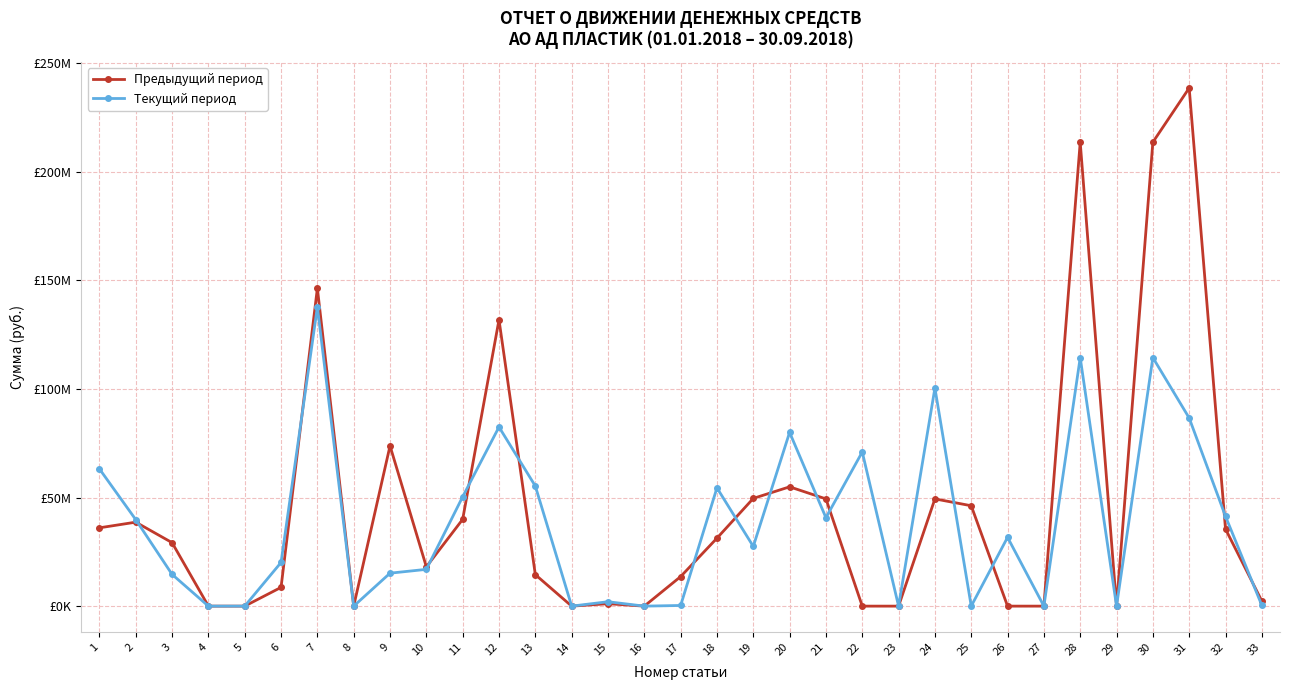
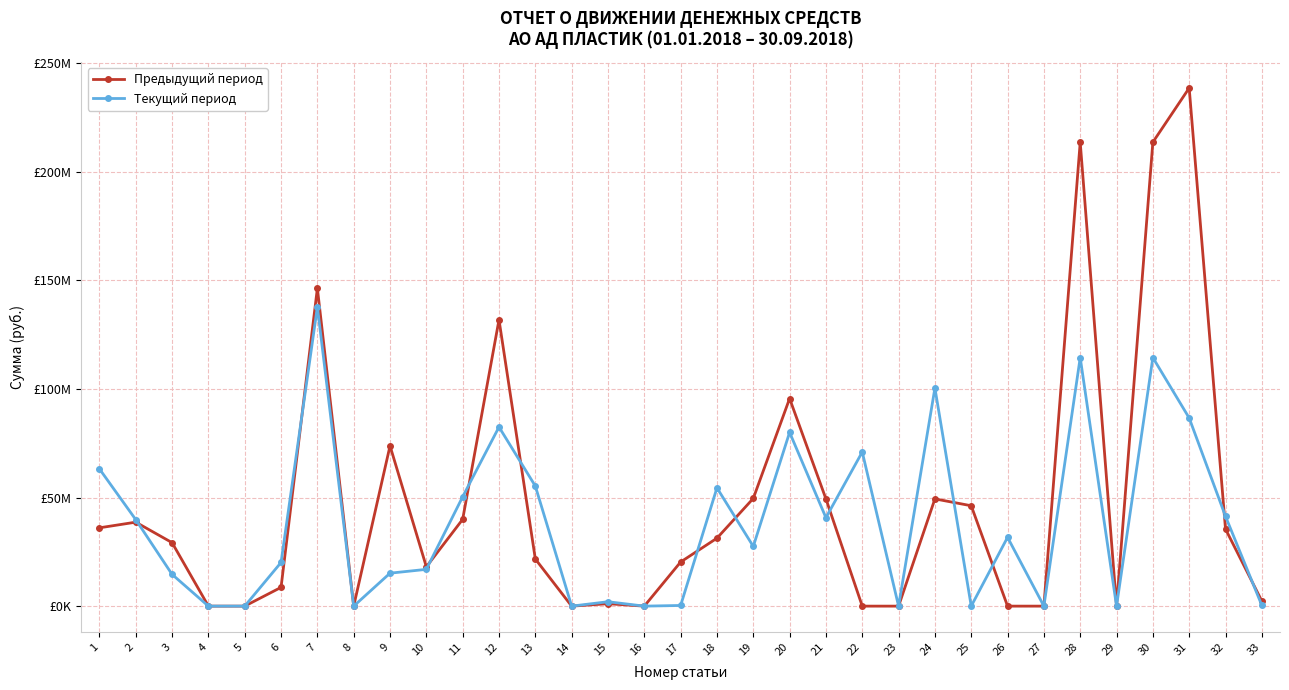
  {
    "Предыдущий период": {
      "1": "£36000000",
      "2": "£39000000",
      "3": "£29000000",
      "6": "£9000000",
      "7": "£146000000",
      "9": "£74000000",
      "10": "£18000000",
      "11": "£40000000",
      "12": "£132000000",
-     "13": "£14000000",
-     "17": "£14000000",
+     "13": "£22000000",
+     "17": "£20000000",
      "18": "£31000000",
      "19": "£50000000",
-     "20": "£55000000",
+     "20": "£96000000",
      "21": "£49000000",
      "22": "£0",
      "24": "£49000000",
      "25": "£46000000",
      "26": "£0",
      "28": "£214000000",
      "30": "£214000000",
      "31": "£239000000",
      "32": "£35000000",
      "33": "£2000000"
    },
    "Текущий период": {
      "1": "£63000000",
      "2": "£40000000",
      "3": "£15000000",
      "6": "£20000000",
      "7": "£138000000",
      "9": "£15000000",
      "10": "£17000000",
      "11": "£50000000",
      "12": "£82000000",
      "13": "£55000000",
      "17": "£0",
      "18": "£54000000",
      "19": "£27000000",
      "20": "£80000000",
      "21": "£41000000",
      "22": "£71000000",
      "24": "£100000000",
      "25": "£0",
      "26": "£32000000",
      "28": "£114000000",
      "30": "£114000000",
      "31": "£87000000",
      "32": "£41000000",
      "33": "£0"
    }
  }
